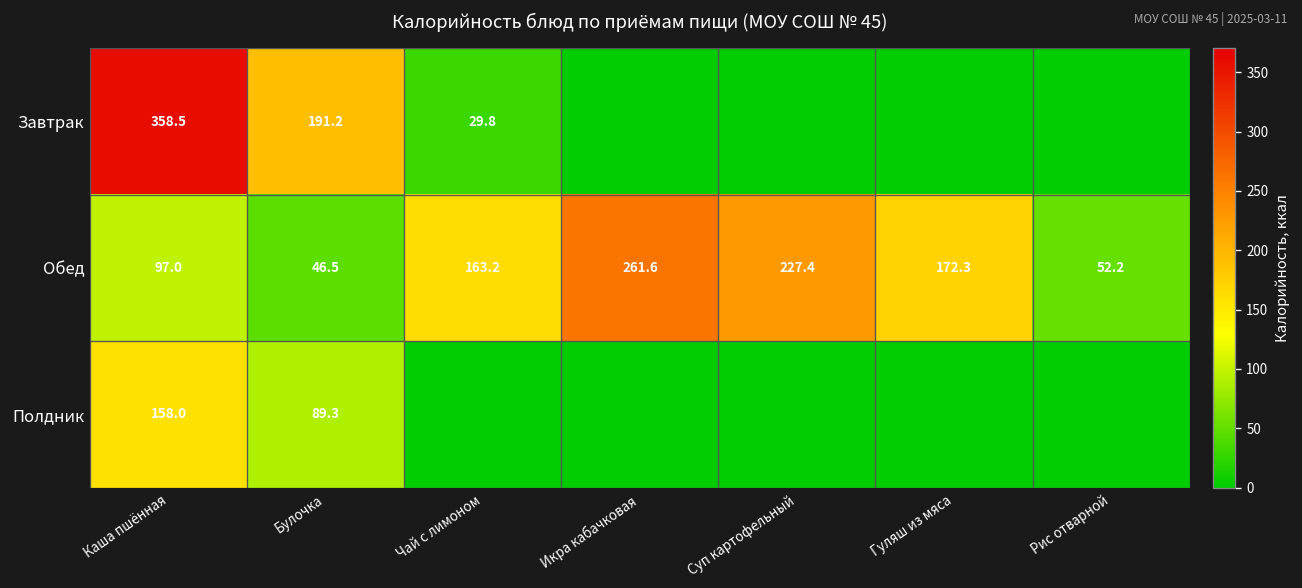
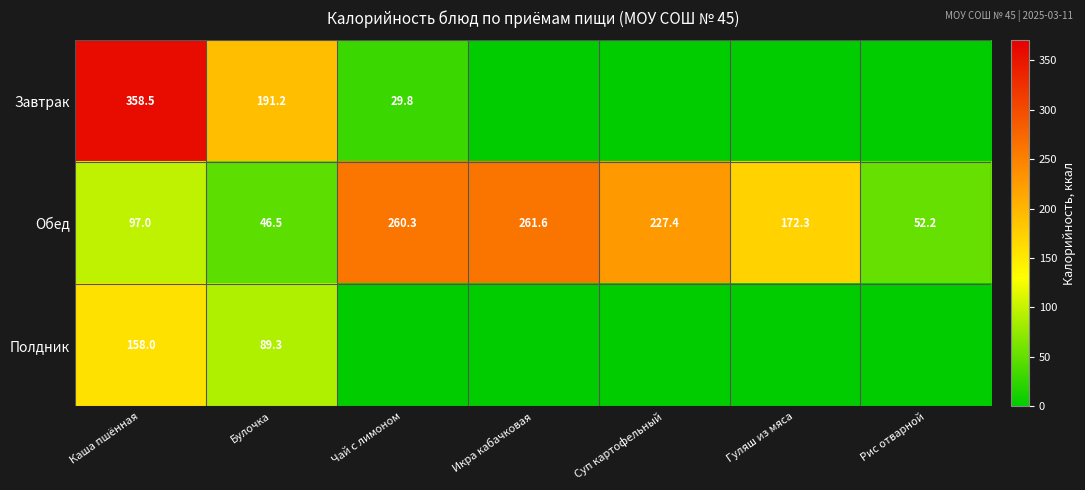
  {
    "Завтрак": {
      "Каша пшённая": 358.5,
      "Булочка": 191.2,
      "Чай с лимоном": 29.8
    },
    "Обед": {
      "Каша пшённая": 97.0,
      "Булочка": 46.5,
-     "Чай с лимоном": 163.2,
+     "Чай с лимоном": 260.3,
      "Икра кабачковая": 261.6,
      "Суп картофельный": 227.4,
      "Гуляш из мяса": 172.3,
      "Рис отварной": 52.2
    },
    "Полдник": {
      "Каша пшённая": 158.0,
      "Булочка": 89.3
    }
  }
